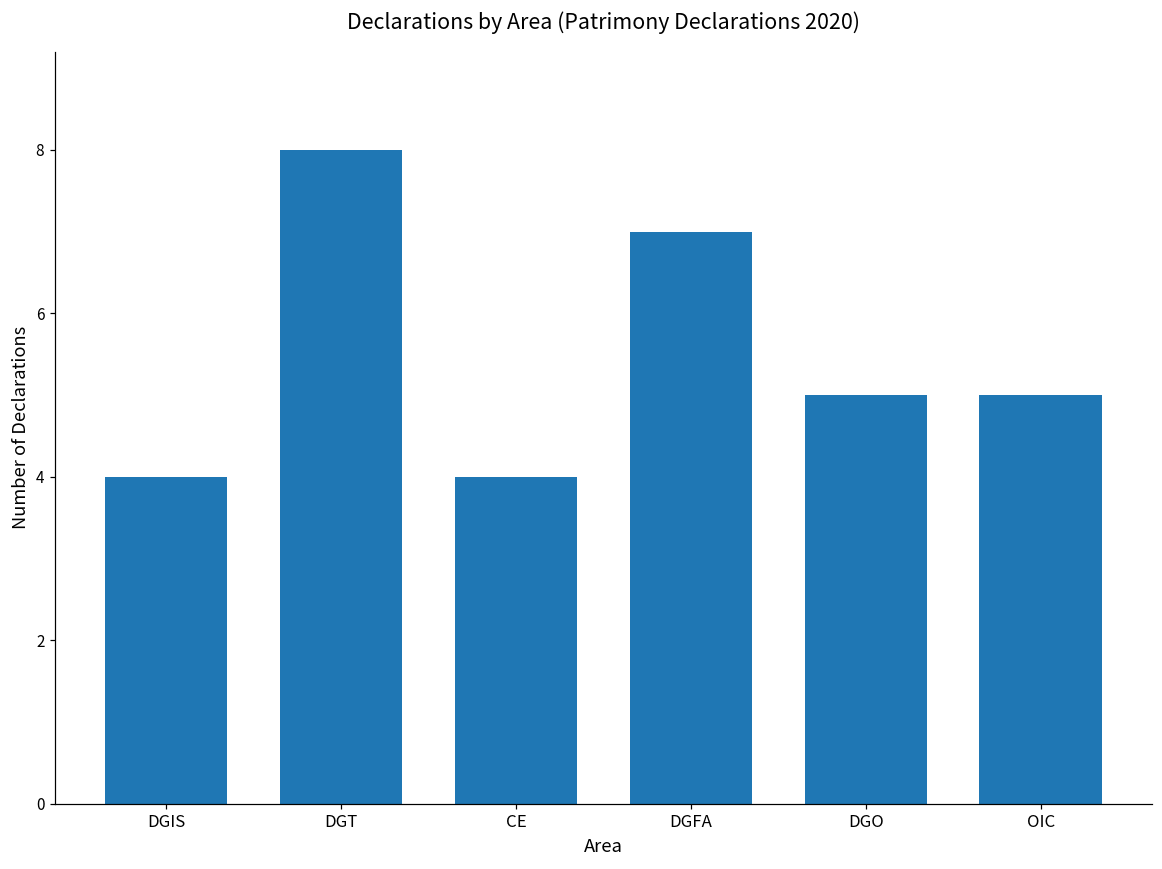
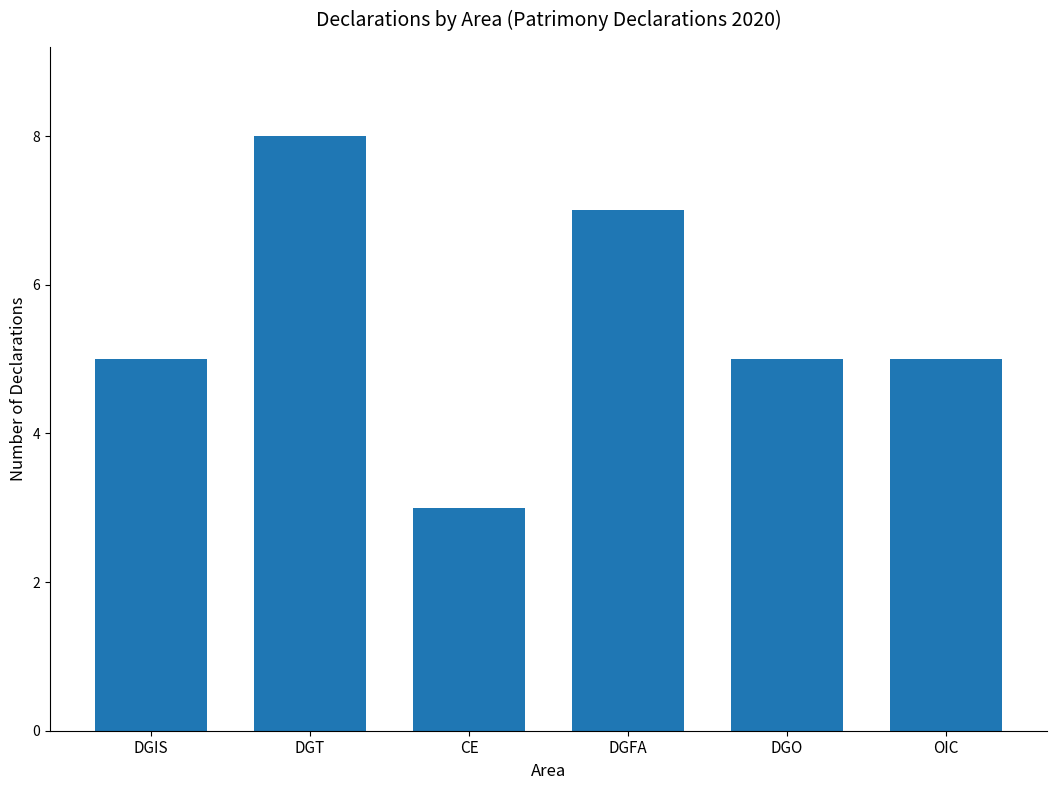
  {
-   "DGIS": 4,
+   "DGIS": 5,
    "DGT": 8,
-   "CE": 4,
+   "CE": 3,
    "DGFA": 7,
    "DGO": 5,
    "OIC": 5
  }
